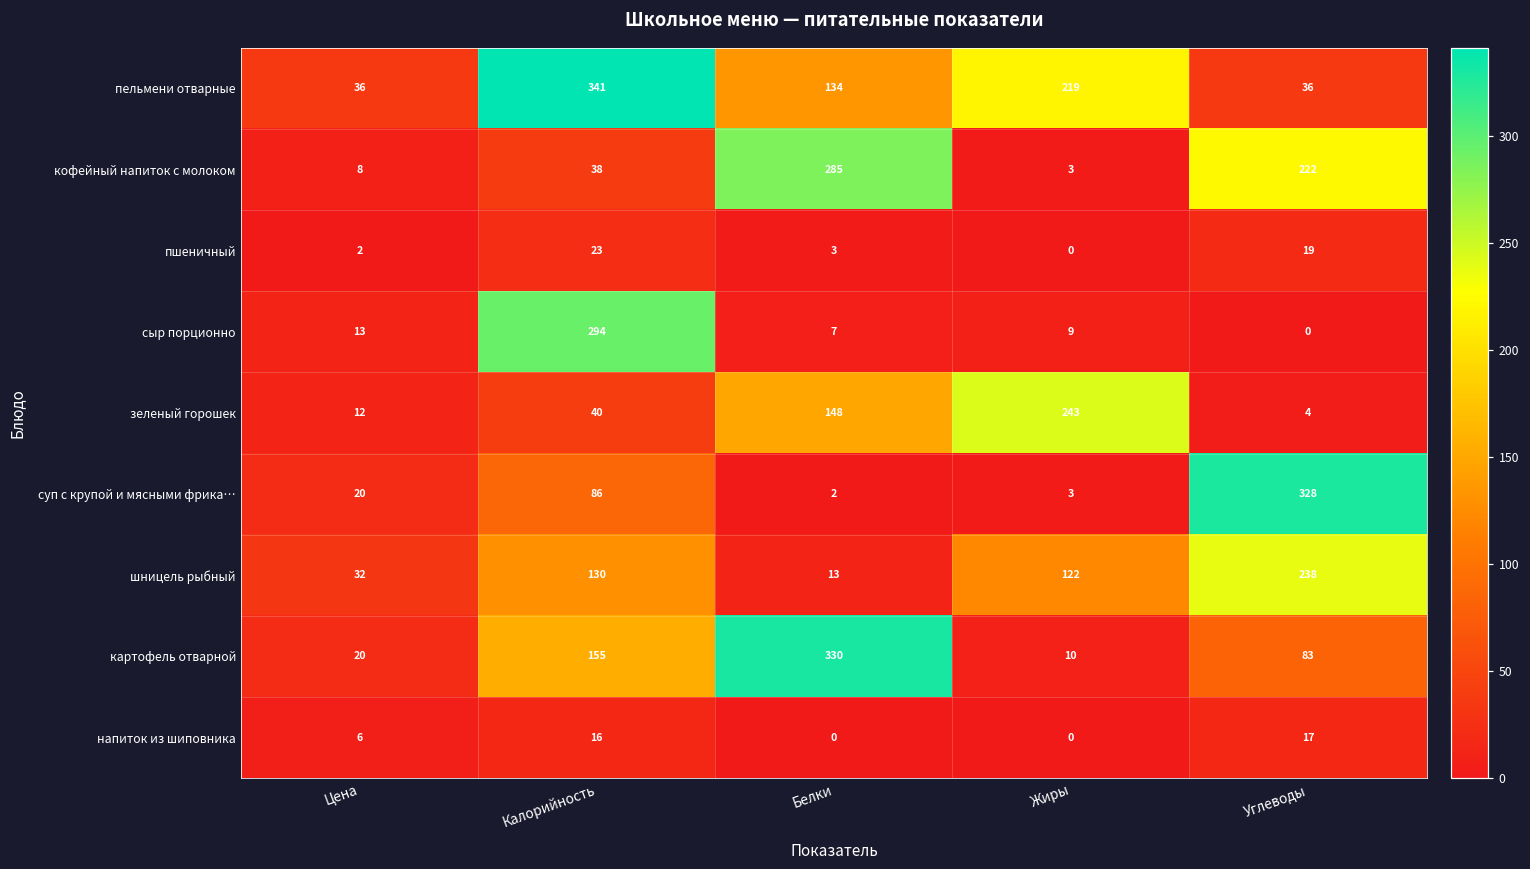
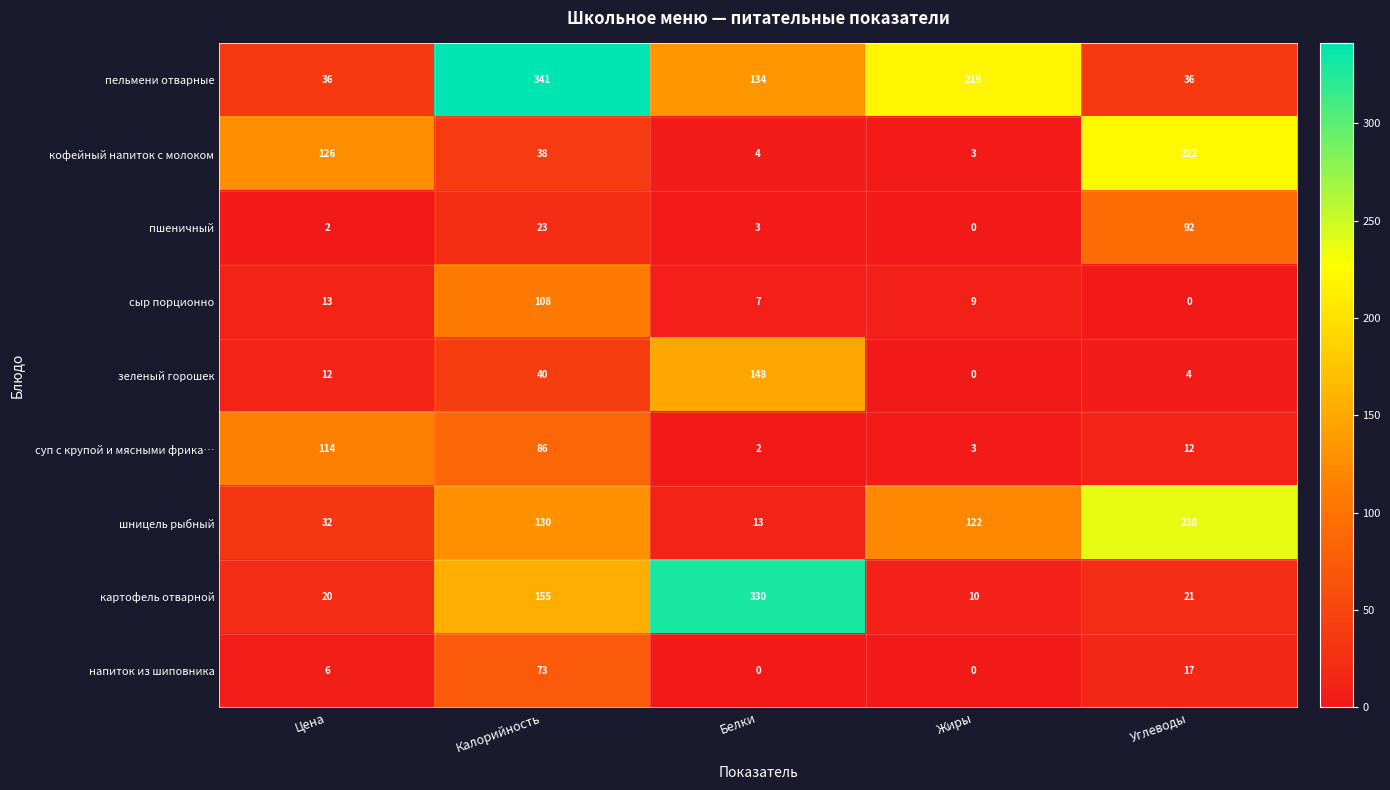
  {
    "пельмени отварные": {
      "Цена": 36,
      "Калорийность": 341,
      "Белки": 134,
      "Жиры": 219,
      "Углеводы": 36
    },
    "кофейный напиток с молоком": {
-     "Цена": 8,
+     "Цена": 126,
      "Калорийность": 38,
-     "Белки": 285,
+     "Белки": 4,
      "Жиры": 3,
      "Углеводы": 222
    },
    "пшеничный": {
      "Цена": 2,
      "Калорийность": 23,
      "Белки": 3,
      "Жиры": 0,
-     "Углеводы": 19
+     "Углеводы": 92
    },
    "сыр порционно": {
      "Цена": 13,
-     "Калорийность": 294,
+     "Калорийность": 108,
      "Белки": 7,
      "Жиры": 9,
      "Углеводы": 0
    },
    "зеленый горошек": {
      "Цена": 12,
      "Калорийность": 40,
      "Белки": 148,
-     "Жиры": 243,
+     "Жиры": 0,
      "Углеводы": 4
    },
    "суп с крупой и мясными фрика…": {
-     "Цена": 20,
+     "Цена": 114,
      "Калорийность": 86,
      "Белки": 2,
      "Жиры": 3,
-     "Углеводы": 328
+     "Углеводы": 12
    },
    "шницель рыбный": {
      "Цена": 32,
      "Калорийность": 130,
      "Белки": 13,
      "Жиры": 122,
      "Углеводы": 238
    },
    "картофель отварной": {
      "Цена": 20,
      "Калорийность": 155,
      "Белки": 330,
      "Жиры": 10,
-     "Углеводы": 83
+     "Углеводы": 21
    },
    "напиток из шиповника": {
      "Цена": 6,
-     "Калорийность": 16,
+     "Калорийность": 73,
      "Белки": 0,
      "Жиры": 0,
      "Углеводы": 17
    }
  }
